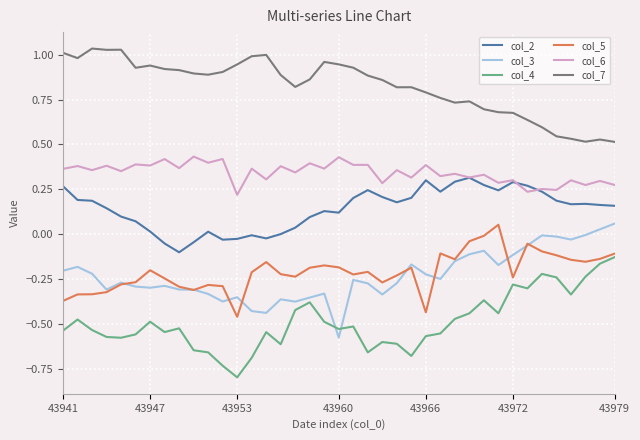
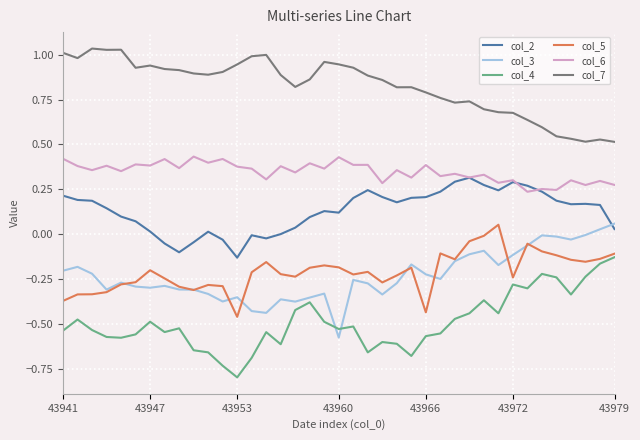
  {
    "col_2": {
-     "43941": 0.27,
+     "43941": 0.21,
      "43947": 0.01,
-     "43953": -0.03,
+     "43953": -0.13,
      "43960": 0.12,
-     "43966": 0.30,
-     "43979": 0.16
+     "43966": 0.21,
+     "43979": 0.03
    },
    "col_3": {
      "43941": -0.20,
      "43947": -0.30,
      "43953": -0.35,
      "43960": -0.58,
      "43966": -0.22,
      "43972": -0.12,
      "43979": 0.06
    },
    "col_5": {
      "43941": -0.37,
      "43947": -0.20,
      "43953": -0.46,
      "43960": -0.19,
      "43966": -0.44,
      "43972": -0.24,
      "43979": -0.11
    },
    "col_6": {
-     "43941": 0.36,
+     "43941": 0.42,
      "43947": 0.38,
-     "43953": 0.22,
+     "43953": 0.38,
      "43960": 0.43,
      "43966": 0.39,
      "43979": 0.27
    }
  }
